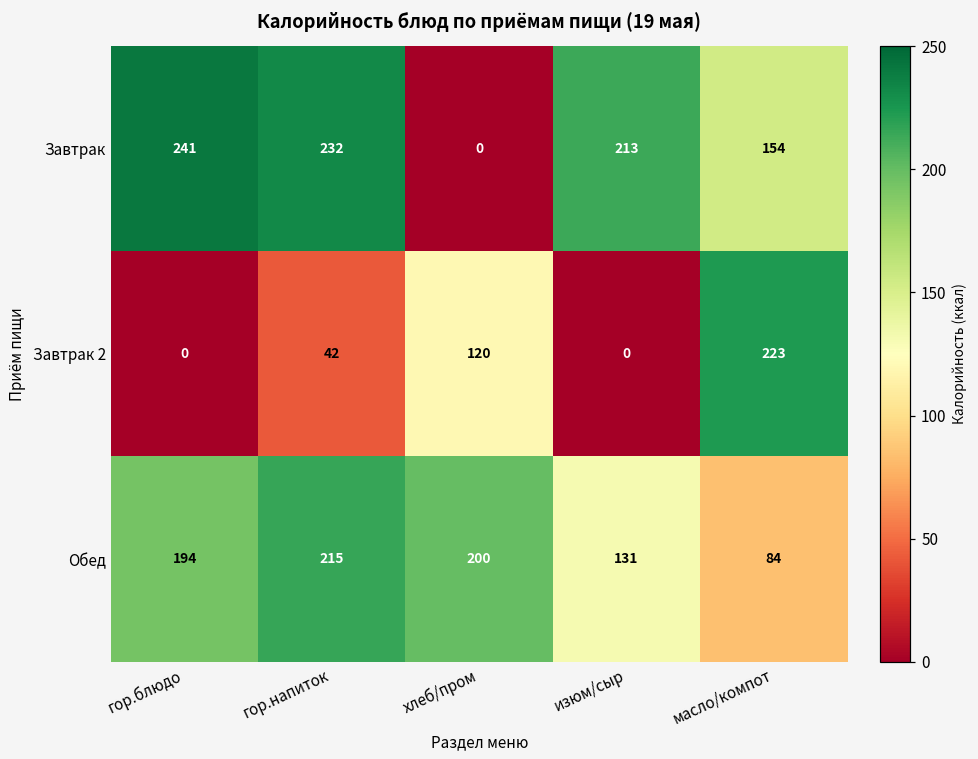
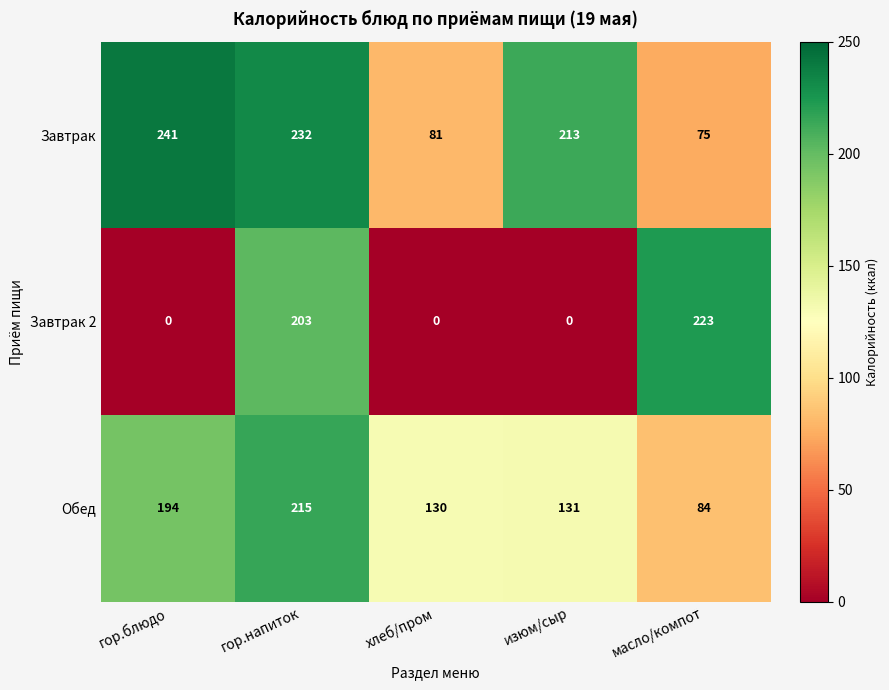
  {
    "Завтрак": {
      "гор.блюдо": 241,
      "гор.напиток": 232,
-     "хлеб/пром": 0,
+     "хлеб/пром": 81,
      "изюм/сыр": 213,
-     "масло/компот": 154
+     "масло/компот": 75
    },
    "Завтрак 2": {
      "гор.блюдо": 0,
-     "гор.напиток": 42,
-     "хлеб/пром": 120,
+     "гор.напиток": 203,
+     "хлеб/пром": 0,
      "изюм/сыр": 0,
      "масло/компот": 223
    },
    "Обед": {
      "гор.блюдо": 194,
      "гор.напиток": 215,
-     "хлеб/пром": 200,
+     "хлеб/пром": 130,
      "изюм/сыр": 131,
      "масло/компот": 84
    }
  }
